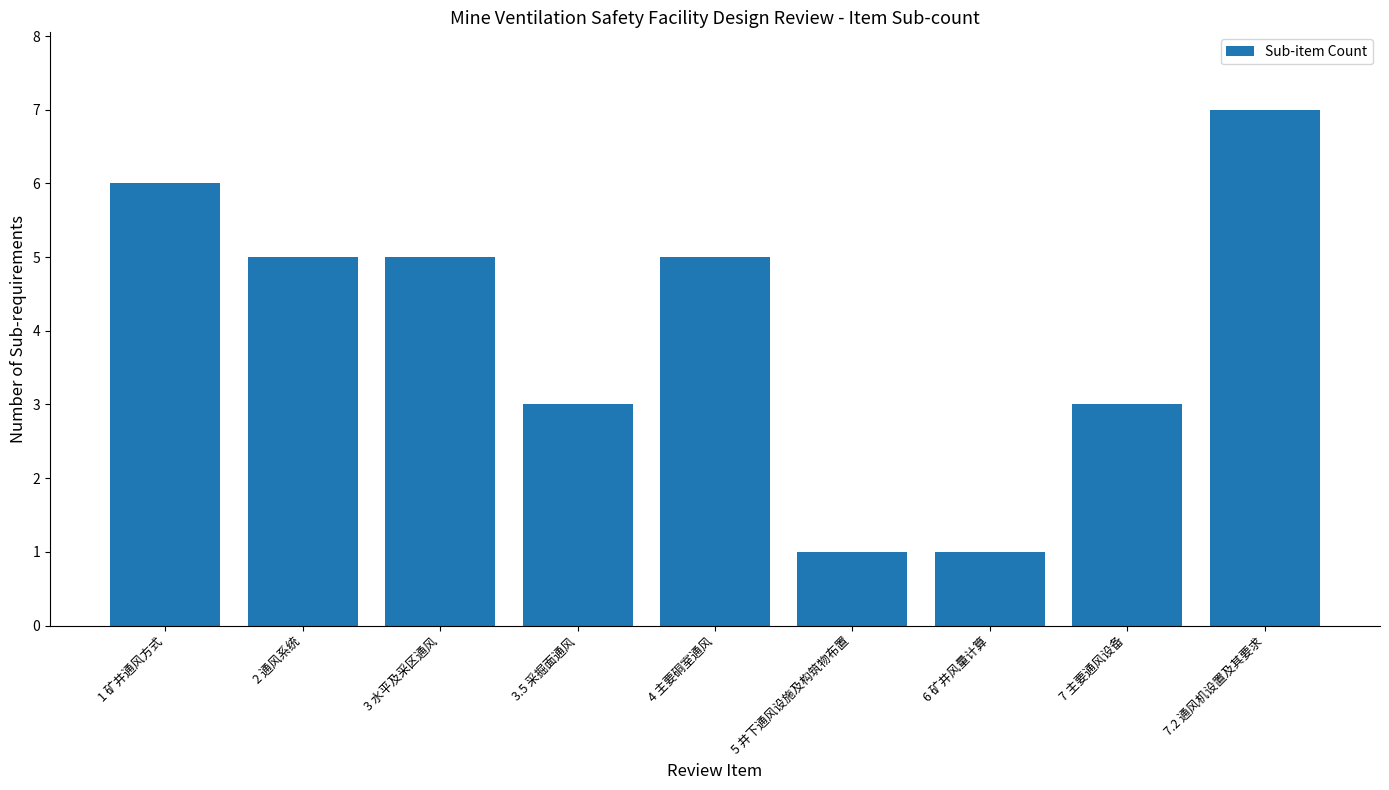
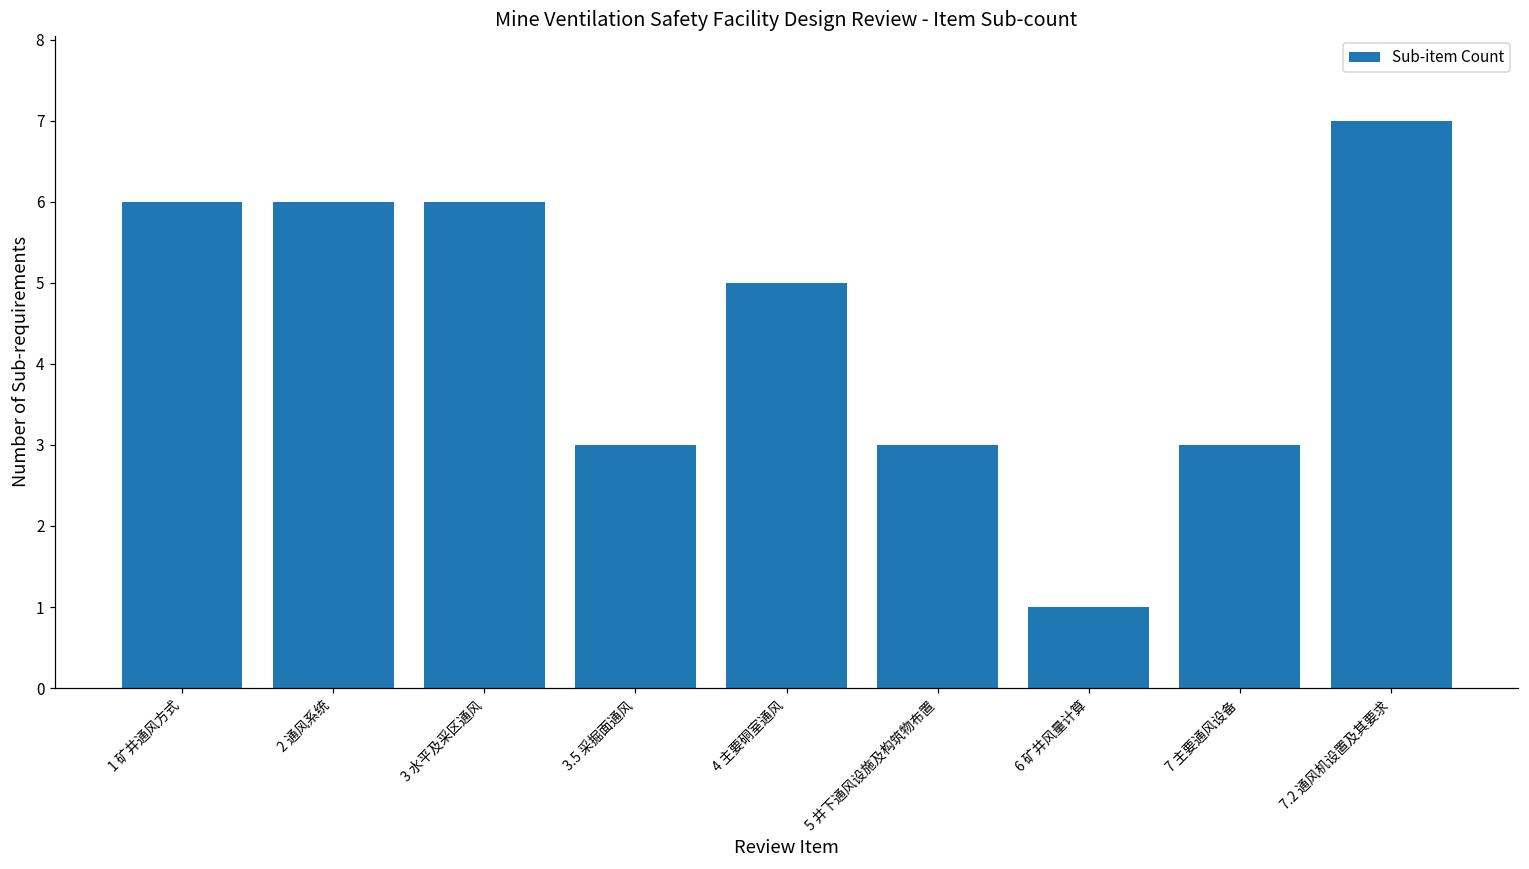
  {
    "1 矿井通风方式": 6,
-   "2 通风系统": 5,
-   "3 水平及采区通风": 5,
+   "2 通风系统": 6,
+   "3 水平及采区通风": 6,
    "3.5 采掘面通风": 3,
    "4 主要硐室通风": 5,
-   "5 井下通风设施及构筑物布置": 1,
+   "5 井下通风设施及构筑物布置": 3,
    "6 矿井风量计算": 1,
    "7 主要通风设备": 3,
    "7.2 通风机设置及其要求": 7
  }
